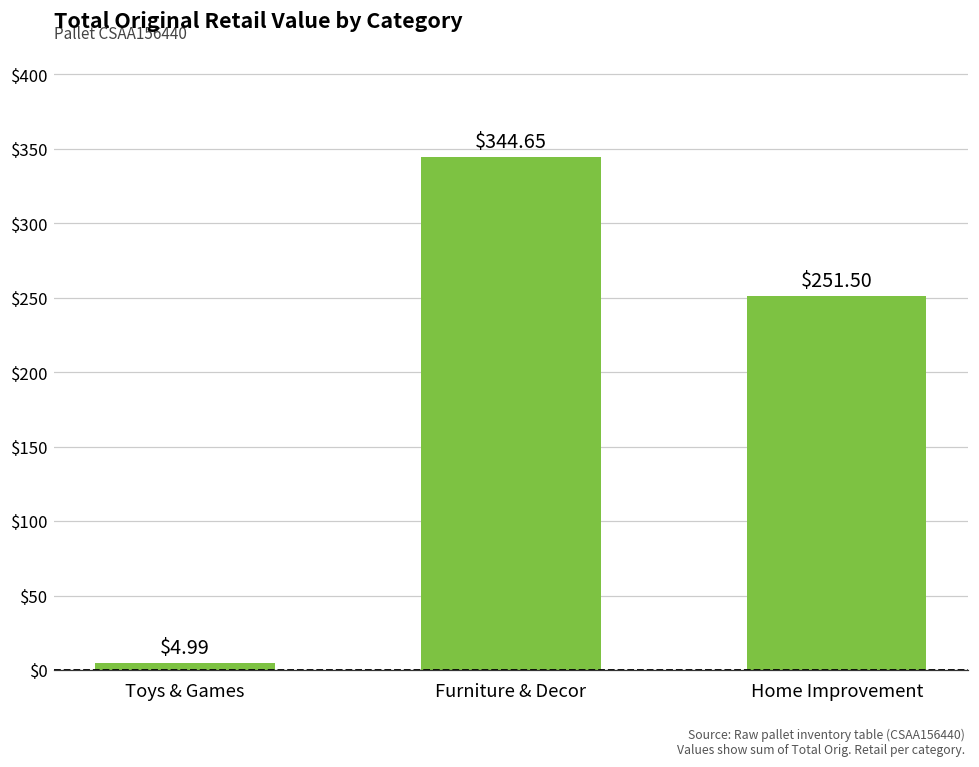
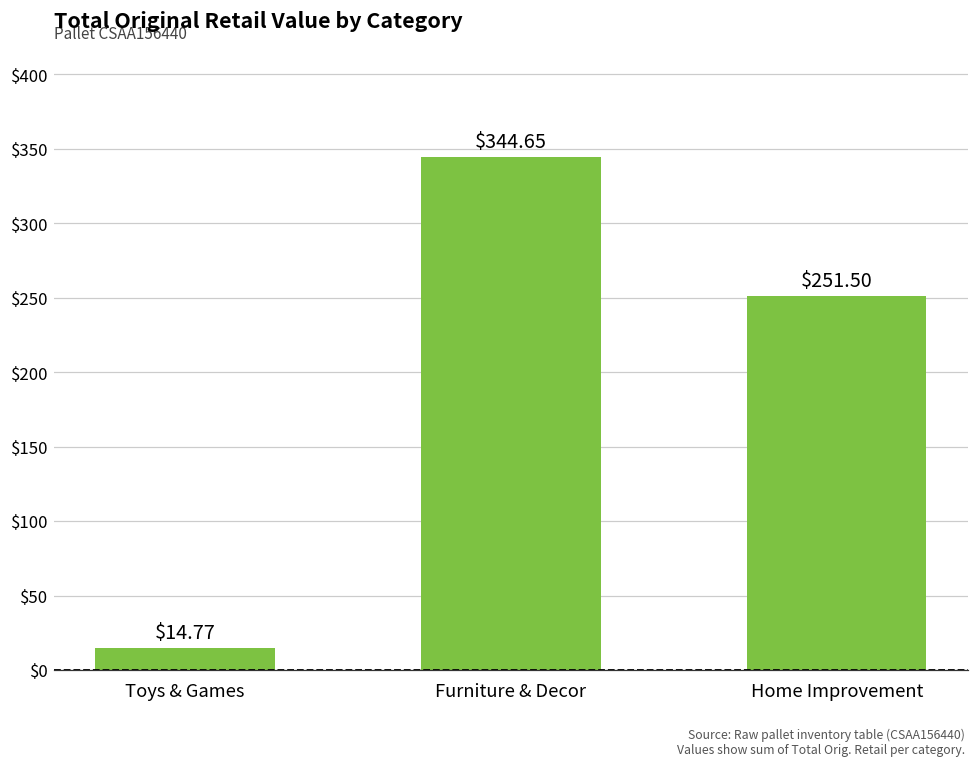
  {
-   "Toys & Games": "$4.99",
+   "Toys & Games": "$14.77",
    "Furniture & Decor": "$344.65",
    "Home Improvement": "$251.50"
  }
